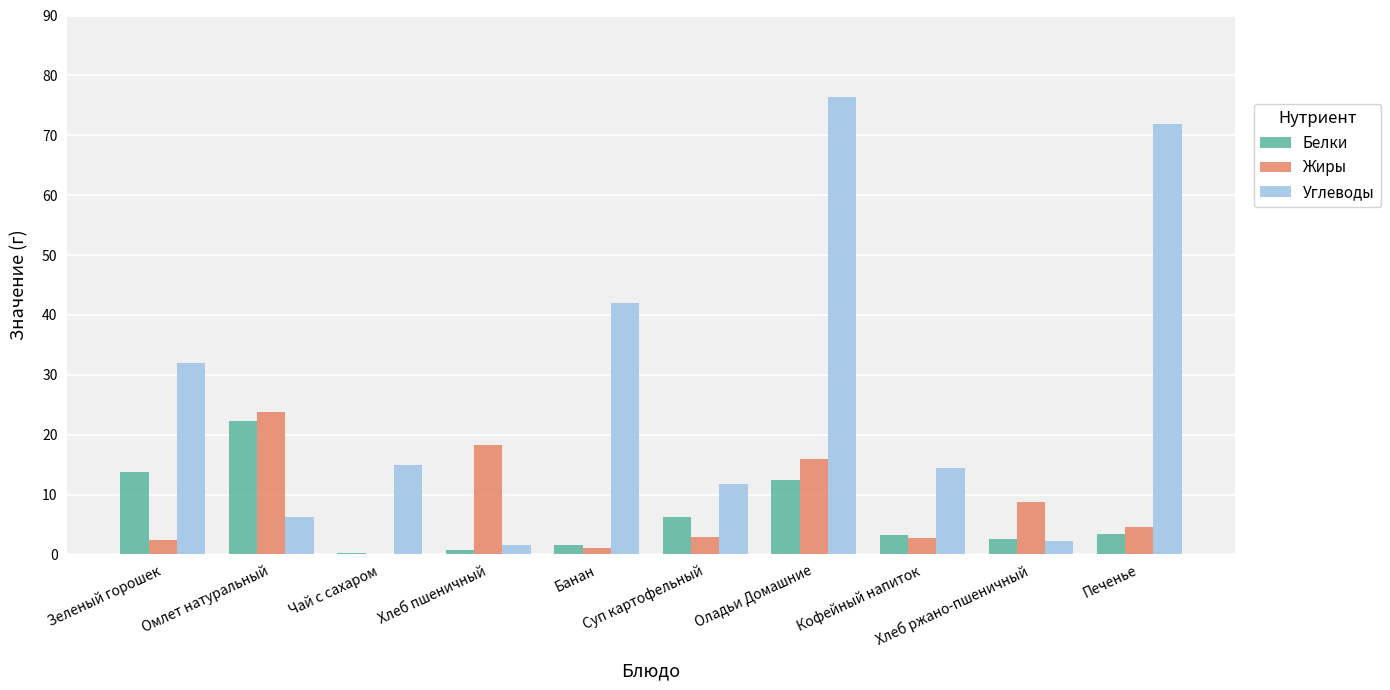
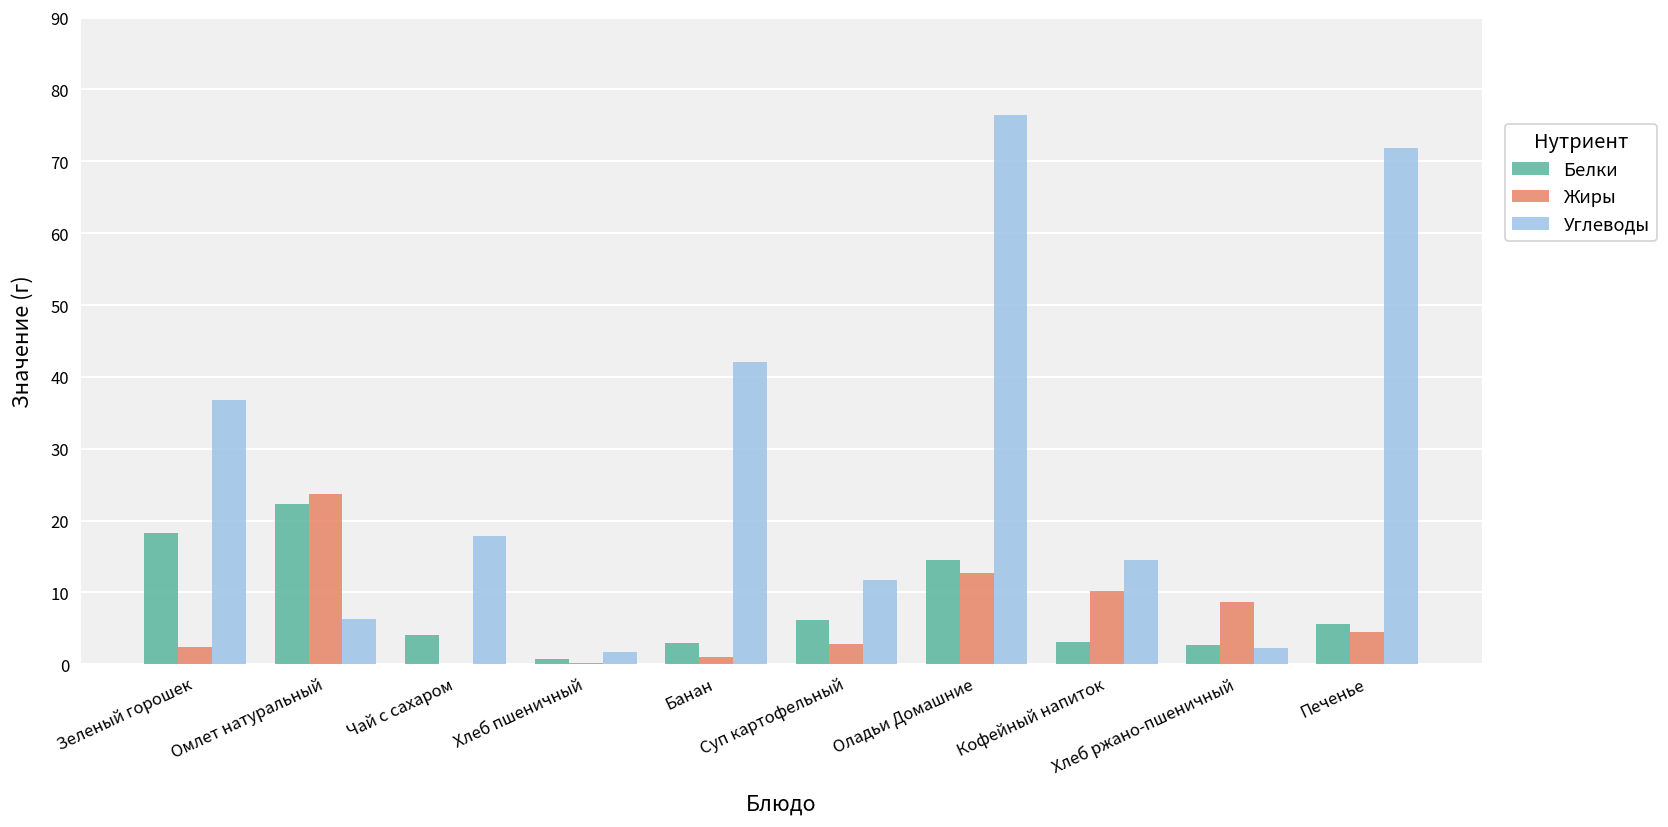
  {
    "Белки": {
-     "Зеленый горошек": 14,
+     "Зеленый горошек": 18,
      "Омлет натуральный": 22,
-     "Чай с сахаром": 0,
+     "Чай с сахаром": 4,
      "Хлеб пшеничный": 1,
-     "Банан": 2,
+     "Банан": 3,
      "Суп картофельный": 6,
-     "Оладьи Домашние": 12,
+     "Оладьи Домашние": 15,
      "Кофейный напиток": 3,
      "Хлеб ржано-пшеничный": 3,
-     "Печенье": 3
+     "Печенье": 6
    },
    "Жиры": {
      "Зеленый горошек": 2,
      "Омлет натуральный": 24,
-     "Хлеб пшеничный": 18,
+     "Хлеб пшеничный": 0,
      "Банан": 1,
      "Суп картофельный": 3,
-     "Оладьи Домашние": 16,
-     "Кофейный напиток": 3,
+     "Оладьи Домашние": 13,
+     "Кофейный напиток": 10,
      "Хлеб ржано-пшеничный": 9,
      "Печенье": 5
    },
    "Углеводы": {
-     "Зеленый горошек": 32,
+     "Зеленый горошек": 37,
      "Омлет натуральный": 6,
-     "Чай с сахаром": 15,
+     "Чай с сахаром": 18,
      "Хлеб пшеничный": 2,
      "Банан": 42,
      "Суп картофельный": 12,
      "Оладьи Домашние": 76,
      "Кофейный напиток": 15,
      "Хлеб ржано-пшеничный": 2,
      "Печенье": 72
    }
  }
